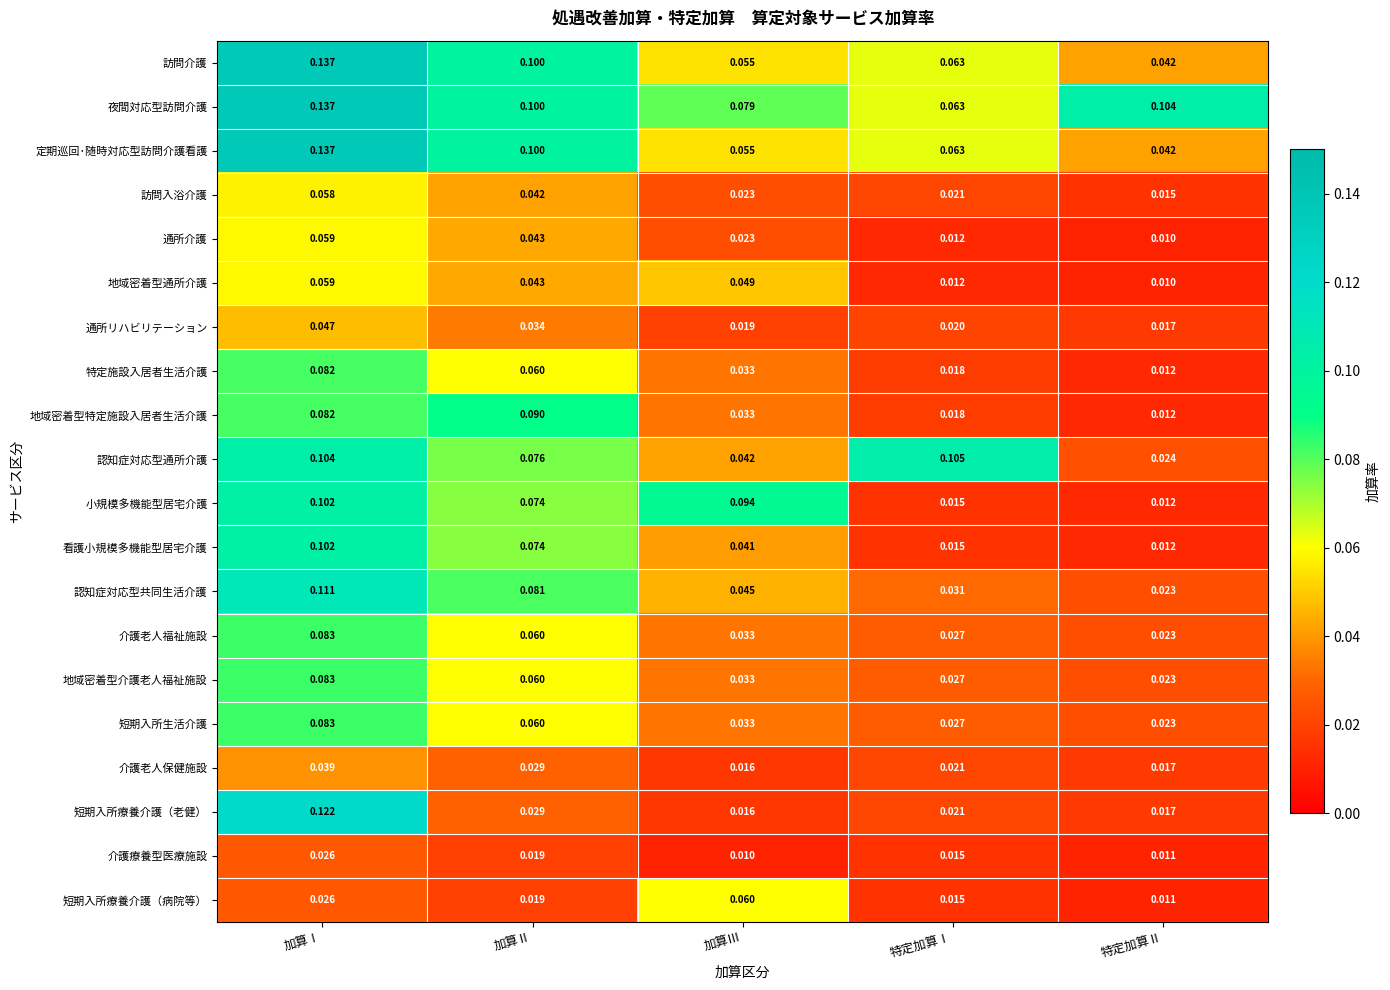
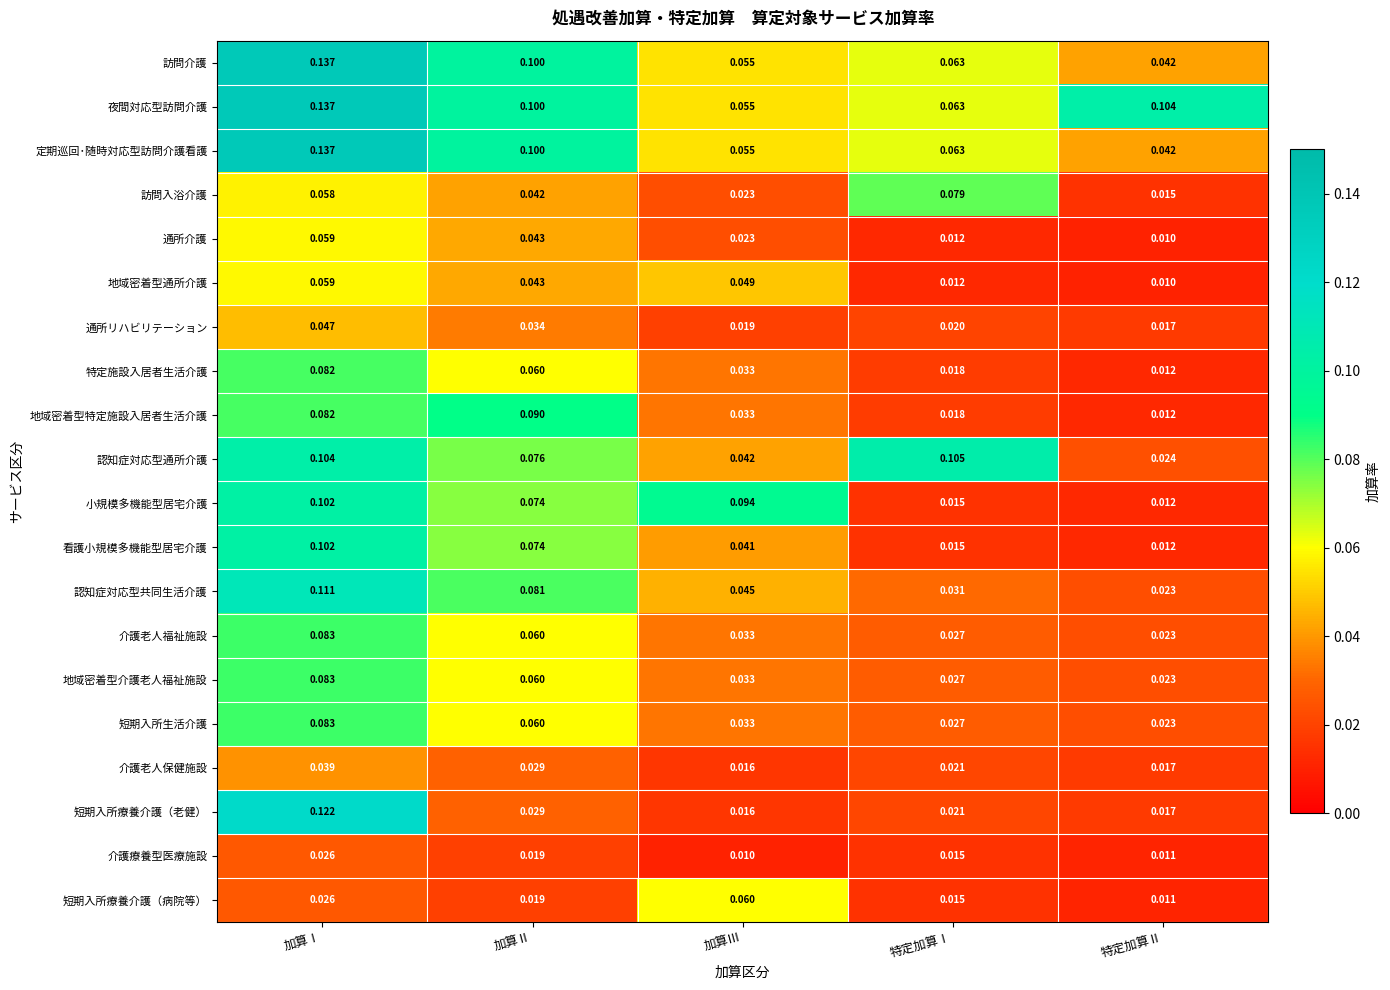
  {
    "訪問介護": {
      "加算Ⅰ": 0.137,
      "加算Ⅱ": 0.100,
      "加算Ⅲ": 0.055,
      "特定加算Ⅰ": 0.063,
      "特定加算Ⅱ": 0.042
    },
    "夜間対応型訪問介護": {
      "加算Ⅰ": 0.137,
      "加算Ⅱ": 0.100,
-     "加算Ⅲ": 0.079,
+     "加算Ⅲ": 0.055,
      "特定加算Ⅰ": 0.063,
      "特定加算Ⅱ": 0.104
    },
    "定期巡回･随時対応型訪問介護看護": {
      "加算Ⅰ": 0.137,
      "加算Ⅱ": 0.100,
      "加算Ⅲ": 0.055,
      "特定加算Ⅰ": 0.063,
      "特定加算Ⅱ": 0.042
    },
    "訪問入浴介護": {
      "加算Ⅰ": 0.058,
      "加算Ⅱ": 0.042,
      "加算Ⅲ": 0.023,
-     "特定加算Ⅰ": 0.021,
+     "特定加算Ⅰ": 0.079,
      "特定加算Ⅱ": 0.015
    },
    "通所介護": {
      "加算Ⅰ": 0.059,
      "加算Ⅱ": 0.043,
      "加算Ⅲ": 0.023,
      "特定加算Ⅰ": 0.012,
      "特定加算Ⅱ": 0.010
    },
    "地域密着型通所介護": {
      "加算Ⅰ": 0.059,
      "加算Ⅱ": 0.043,
      "加算Ⅲ": 0.049,
      "特定加算Ⅰ": 0.012,
      "特定加算Ⅱ": 0.010
    },
    "通所リハビリテーション": {
      "加算Ⅰ": 0.047,
      "加算Ⅱ": 0.034,
      "加算Ⅲ": 0.019,
      "特定加算Ⅰ": 0.020,
      "特定加算Ⅱ": 0.017
    },
    "特定施設入居者生活介護": {
      "加算Ⅰ": 0.082,
      "加算Ⅱ": 0.060,
      "加算Ⅲ": 0.033,
      "特定加算Ⅰ": 0.018,
      "特定加算Ⅱ": 0.012
    },
    "地域密着型特定施設入居者生活介護": {
      "加算Ⅰ": 0.082,
      "加算Ⅱ": 0.090,
      "加算Ⅲ": 0.033,
      "特定加算Ⅰ": 0.018,
      "特定加算Ⅱ": 0.012
    },
    "認知症対応型通所介護": {
      "加算Ⅰ": 0.104,
      "加算Ⅱ": 0.076,
      "加算Ⅲ": 0.042,
      "特定加算Ⅰ": 0.105,
      "特定加算Ⅱ": 0.024
    },
    "小規模多機能型居宅介護": {
      "加算Ⅰ": 0.102,
      "加算Ⅱ": 0.074,
      "加算Ⅲ": 0.094,
      "特定加算Ⅰ": 0.015,
      "特定加算Ⅱ": 0.012
    },
    "看護小規模多機能型居宅介護": {
      "加算Ⅰ": 0.102,
      "加算Ⅱ": 0.074,
      "加算Ⅲ": 0.041,
      "特定加算Ⅰ": 0.015,
      "特定加算Ⅱ": 0.012
    },
    "認知症対応型共同生活介護": {
      "加算Ⅰ": 0.111,
      "加算Ⅱ": 0.081,
      "加算Ⅲ": 0.045,
      "特定加算Ⅰ": 0.031,
      "特定加算Ⅱ": 0.023
    },
    "介護老人福祉施設": {
      "加算Ⅰ": 0.083,
      "加算Ⅱ": 0.060,
      "加算Ⅲ": 0.033,
      "特定加算Ⅰ": 0.027,
      "特定加算Ⅱ": 0.023
    },
    "地域密着型介護老人福祉施設": {
      "加算Ⅰ": 0.083,
      "加算Ⅱ": 0.060,
      "加算Ⅲ": 0.033,
      "特定加算Ⅰ": 0.027,
      "特定加算Ⅱ": 0.023
    },
    "短期入所生活介護": {
      "加算Ⅰ": 0.083,
      "加算Ⅱ": 0.060,
      "加算Ⅲ": 0.033,
      "特定加算Ⅰ": 0.027,
      "特定加算Ⅱ": 0.023
    },
    "介護老人保健施設": {
      "加算Ⅰ": 0.039,
      "加算Ⅱ": 0.029,
      "加算Ⅲ": 0.016,
      "特定加算Ⅰ": 0.021,
      "特定加算Ⅱ": 0.017
    },
    "短期入所療養介護（老健）": {
      "加算Ⅰ": 0.122,
      "加算Ⅱ": 0.029,
      "加算Ⅲ": 0.016,
      "特定加算Ⅰ": 0.021,
      "特定加算Ⅱ": 0.017
    },
    "介護療養型医療施設": {
      "加算Ⅰ": 0.026,
      "加算Ⅱ": 0.019,
      "加算Ⅲ": 0.010,
      "特定加算Ⅰ": 0.015,
      "特定加算Ⅱ": 0.011
    },
    "短期入所療養介護（病院等）": {
      "加算Ⅰ": 0.026,
      "加算Ⅱ": 0.019,
      "加算Ⅲ": 0.060,
      "特定加算Ⅰ": 0.015,
      "特定加算Ⅱ": 0.011
    }
  }
